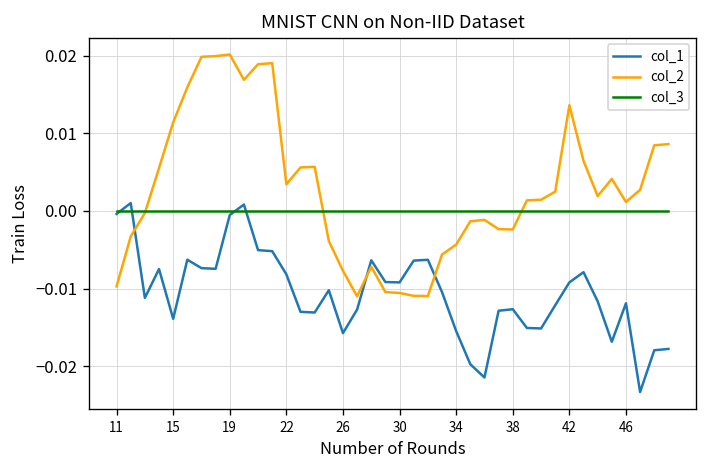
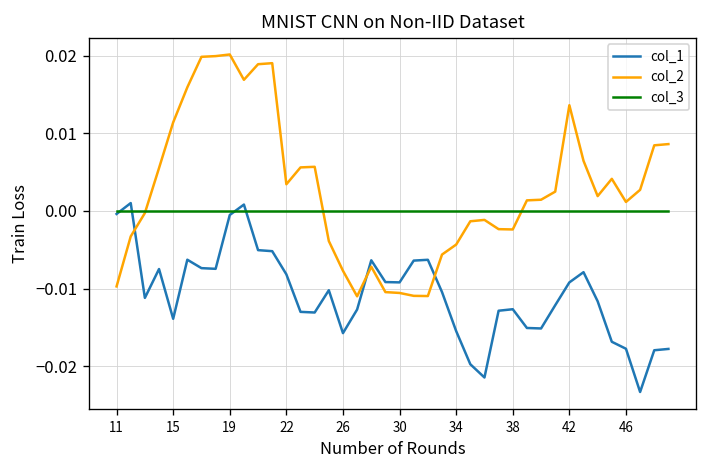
  {
    "col_1": {
      "42": -0.009,
-     "46": -0.012
+     "46": -0.018
    },
    "col_2": {
      "42": 0.014,
      "46": 0.001
    },
    "col_3": {
      "42": 0.000,
      "46": 0.000
    }
  }
